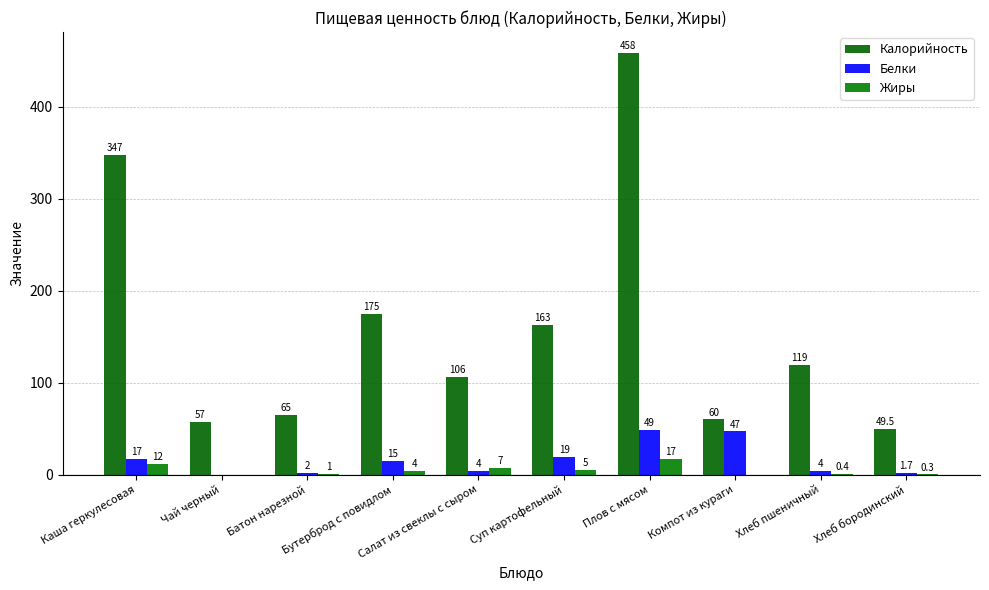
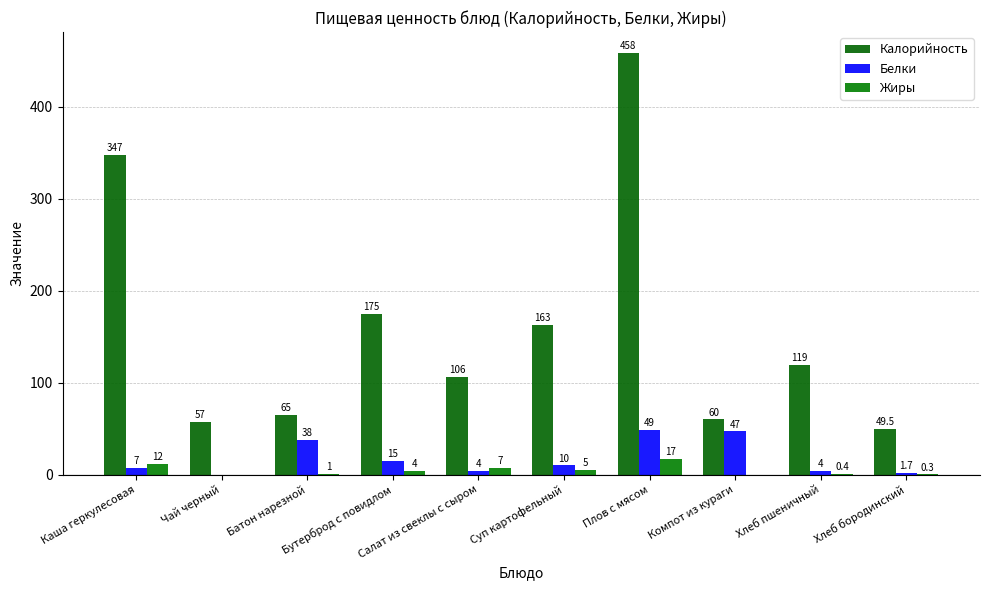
  {
    "Белки": {
-     "Каша геркулесовая": 17,
-     "Батон нарезной": 2,
+     "Каша геркулесовая": 7,
+     "Батон нарезной": 38,
      "Бутерброд с повидлом": 15,
      "Салат из свеклы с сыром": 4,
-     "Суп картофельный": 19,
+     "Суп картофельный": 10,
      "Плов с мясом": 49,
      "Компот из кураги": 47,
      "Хлеб пшеничный": 4,
      "Хлеб бородинский": 1.7
    }
  }
